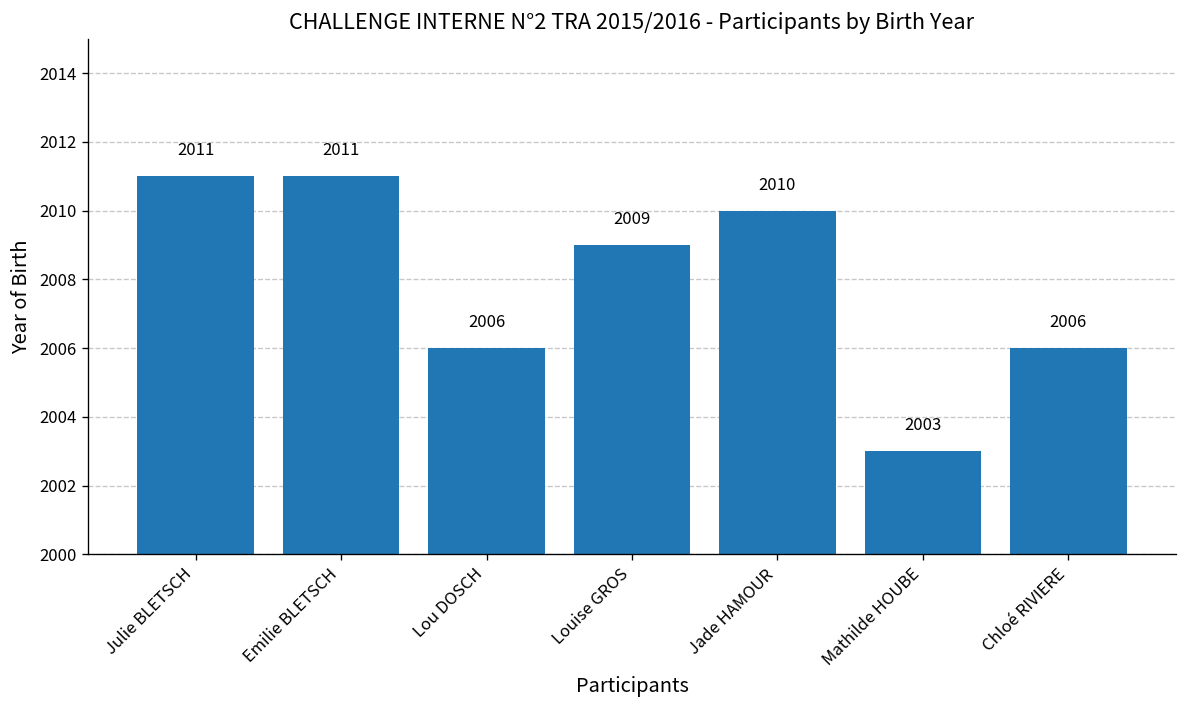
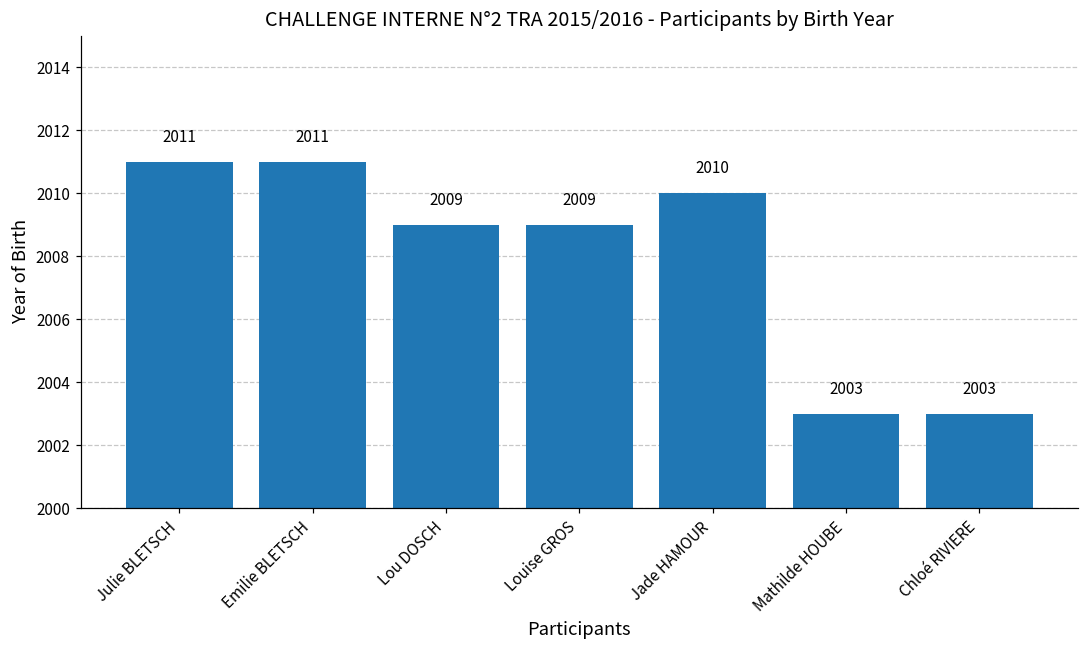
  {
    "Julie BLETSCH": 2011,
    "Emilie BLETSCH": 2011,
-   "Lou DOSCH": 2006,
+   "Lou DOSCH": 2009,
    "Louise GROS": 2009,
    "Jade HAMOUR": 2010,
    "Mathilde HOUBE": 2003,
-   "Chloé RIVIERE": 2006
+   "Chloé RIVIERE": 2003
  }
